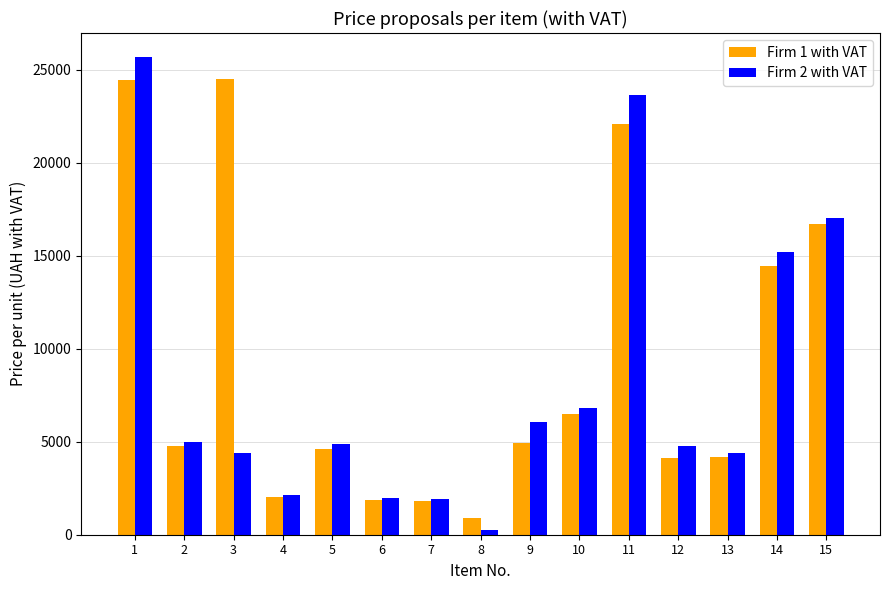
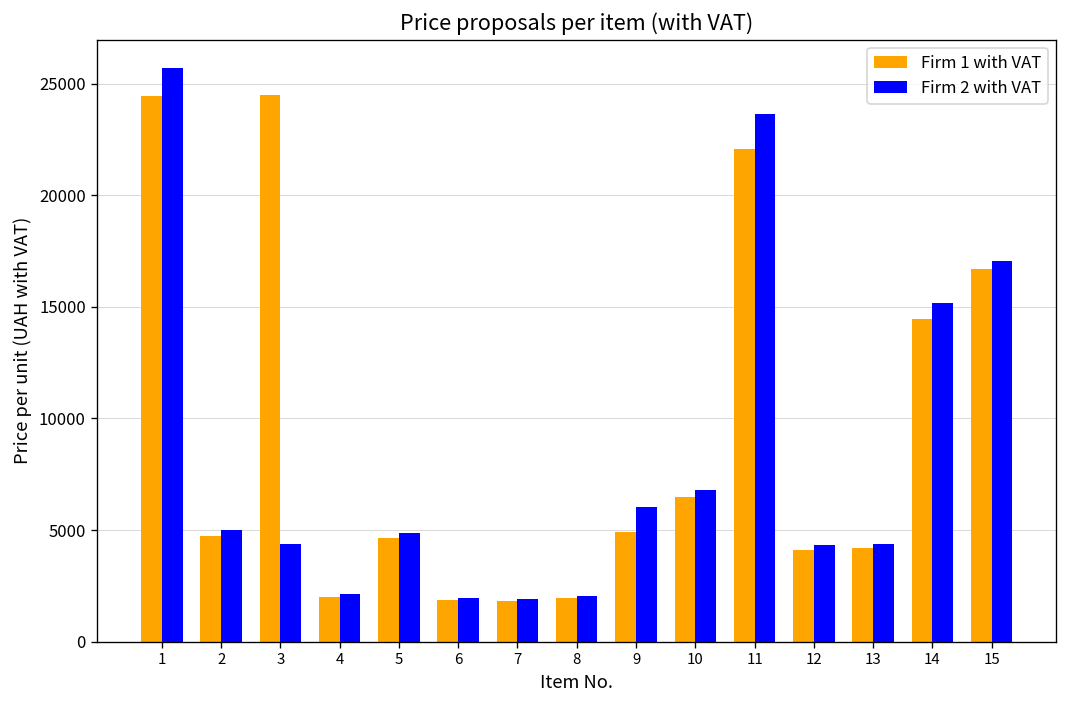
  {
    "Firm 1 with VAT": {
      "1": 24500,
      "2": 4800,
      "3": 24500,
      "4": 2000,
      "5": 4600,
      "6": 1900,
      "7": 1800,
-     "8": 900,
+     "8": 2000,
      "9": 4900,
      "10": 6500,
      "11": 22100,
      "12": 4100,
      "13": 4200,
      "14": 14400,
      "15": 16700
    },
    "Firm 2 with VAT": {
      "1": 25700,
      "2": 5000,
      "3": 4400,
      "4": 2100,
      "5": 4900,
      "6": 2000,
      "7": 1900,
-     "8": 300,
+     "8": 2000,
      "9": 6000,
      "10": 6800,
      "11": 23600,
-     "12": 4800,
+     "12": 4300,
      "13": 4400,
      "14": 15200,
      "15": 17000
    }
  }
